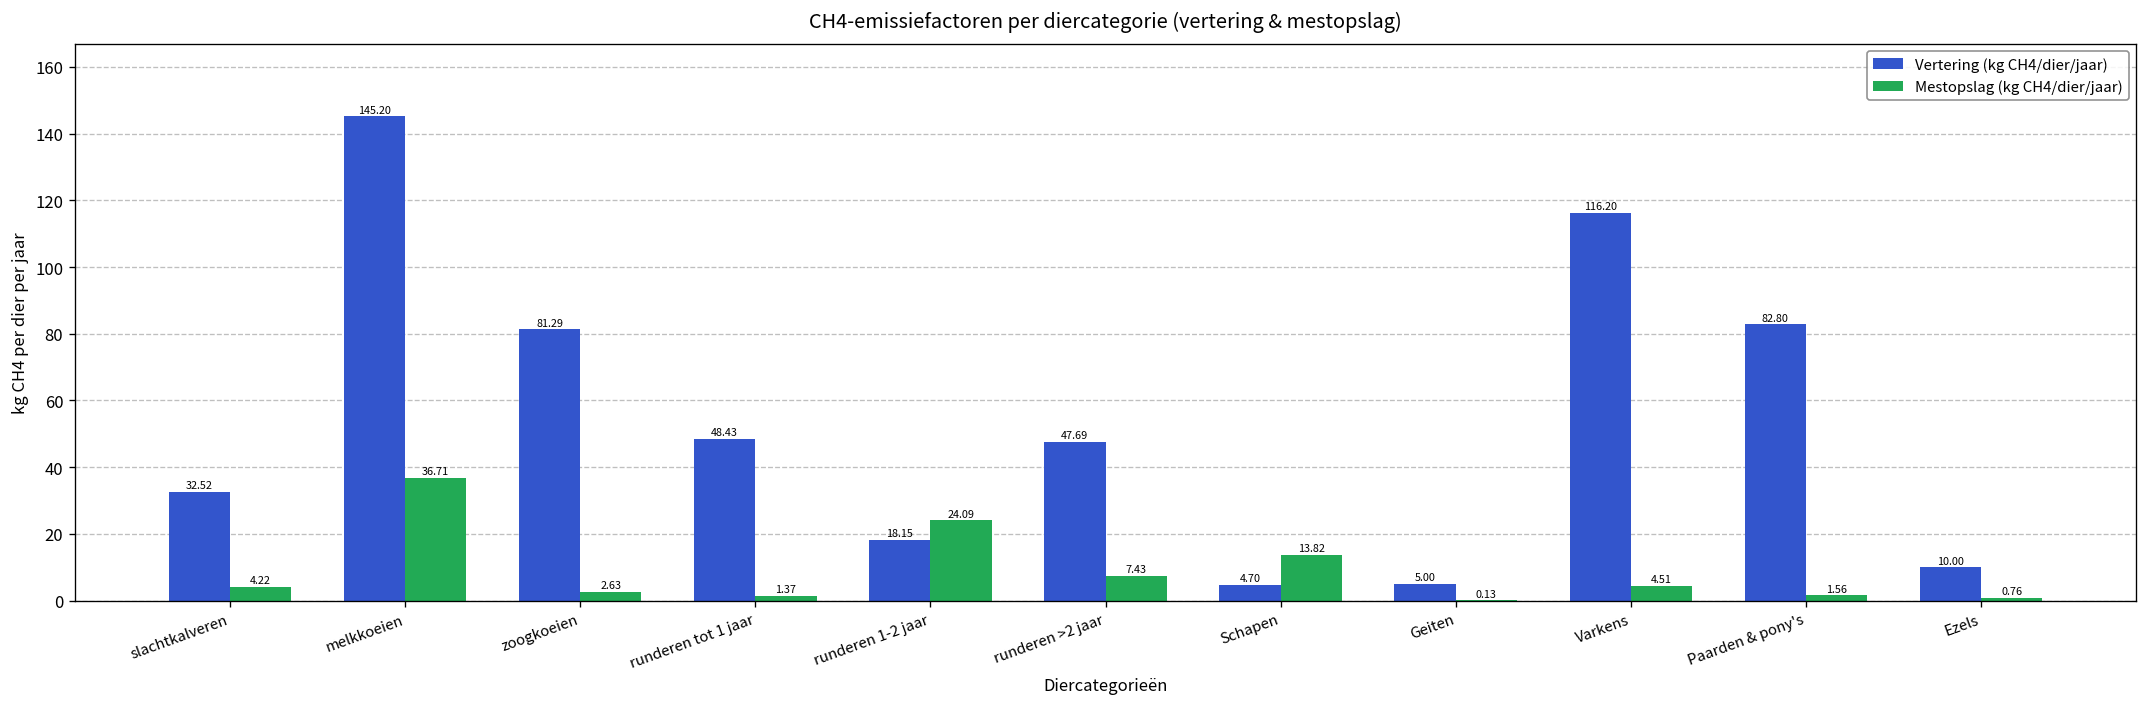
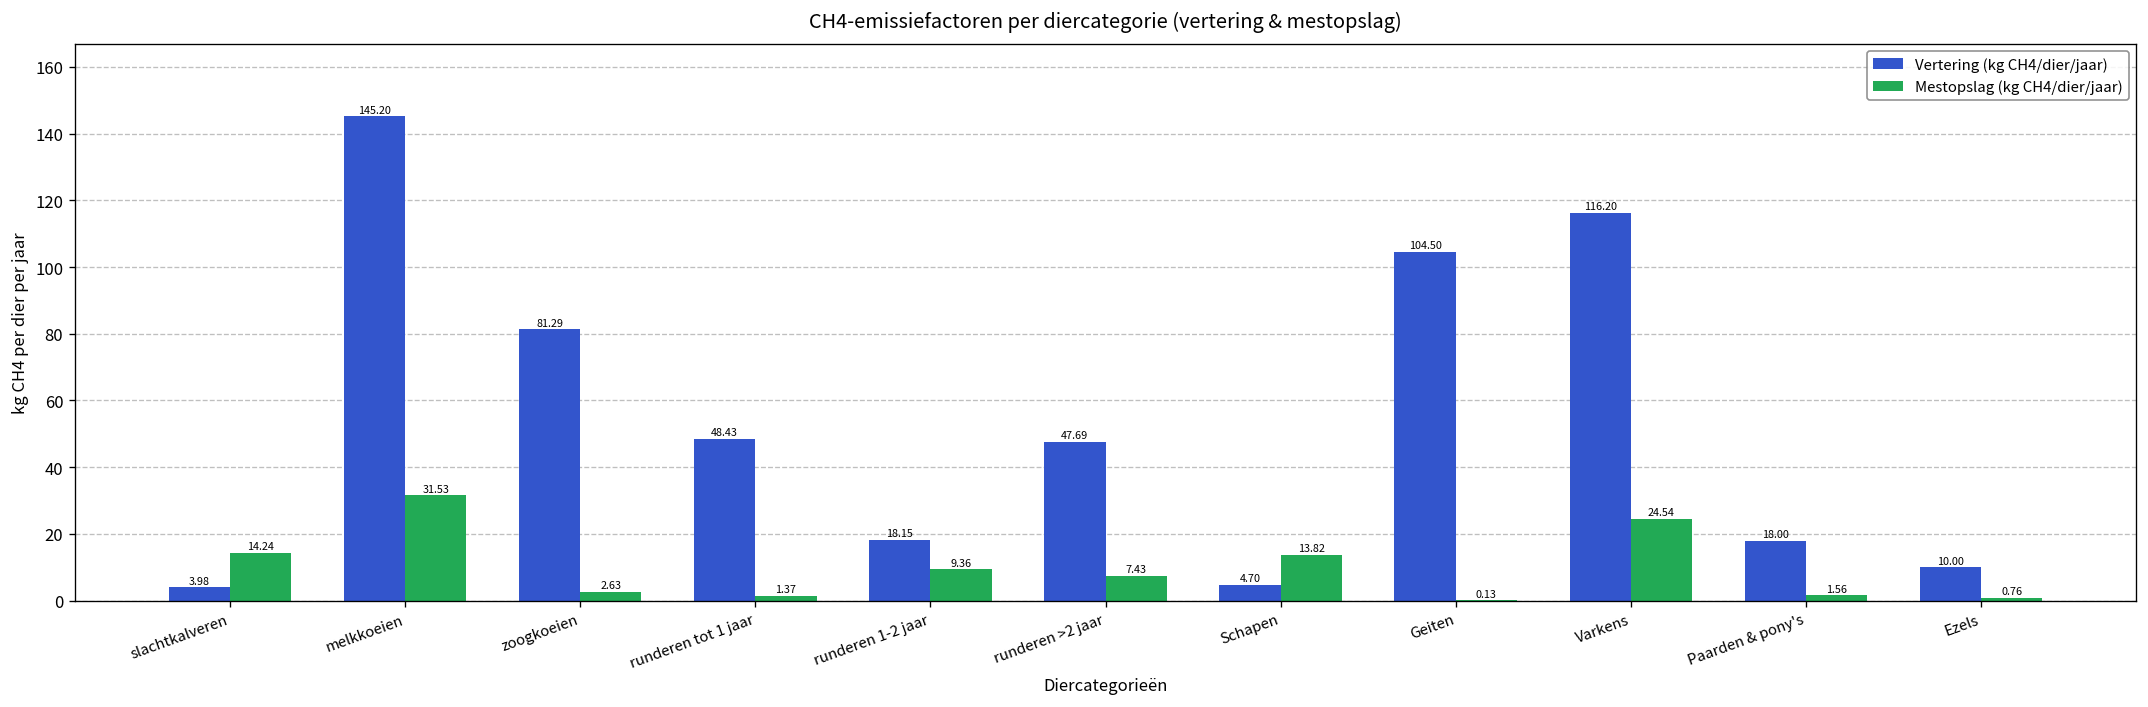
  {
    "Vertering (kg CH4/dier/jaar)": {
-     "slachtkalveren": 32.52,
+     "slachtkalveren": 3.98,
      "melkkoeien": 145.20,
      "zoogkoeien": 81.29,
      "runderen tot 1 jaar": 48.43,
      "runderen 1-2 jaar": 18.15,
      "runderen >2 jaar": 47.69,
      "Schapen": 4.70,
-     "Geiten": 5.00,
+     "Geiten": 104.50,
      "Varkens": 116.20,
-     "Paarden & pony's": 82.80,
+     "Paarden & pony's": 18.00,
      "Ezels": 10.00
    },
    "Mestopslag (kg CH4/dier/jaar)": {
-     "slachtkalveren": 4.22,
-     "melkkoeien": 36.71,
+     "slachtkalveren": 14.24,
+     "melkkoeien": 31.53,
      "zoogkoeien": 2.63,
      "runderen tot 1 jaar": 1.37,
-     "runderen 1-2 jaar": 24.09,
+     "runderen 1-2 jaar": 9.36,
      "runderen >2 jaar": 7.43,
      "Schapen": 13.82,
      "Geiten": 0.13,
-     "Varkens": 4.51,
+     "Varkens": 24.54,
      "Paarden & pony's": 1.56,
      "Ezels": 0.76
    }
  }
